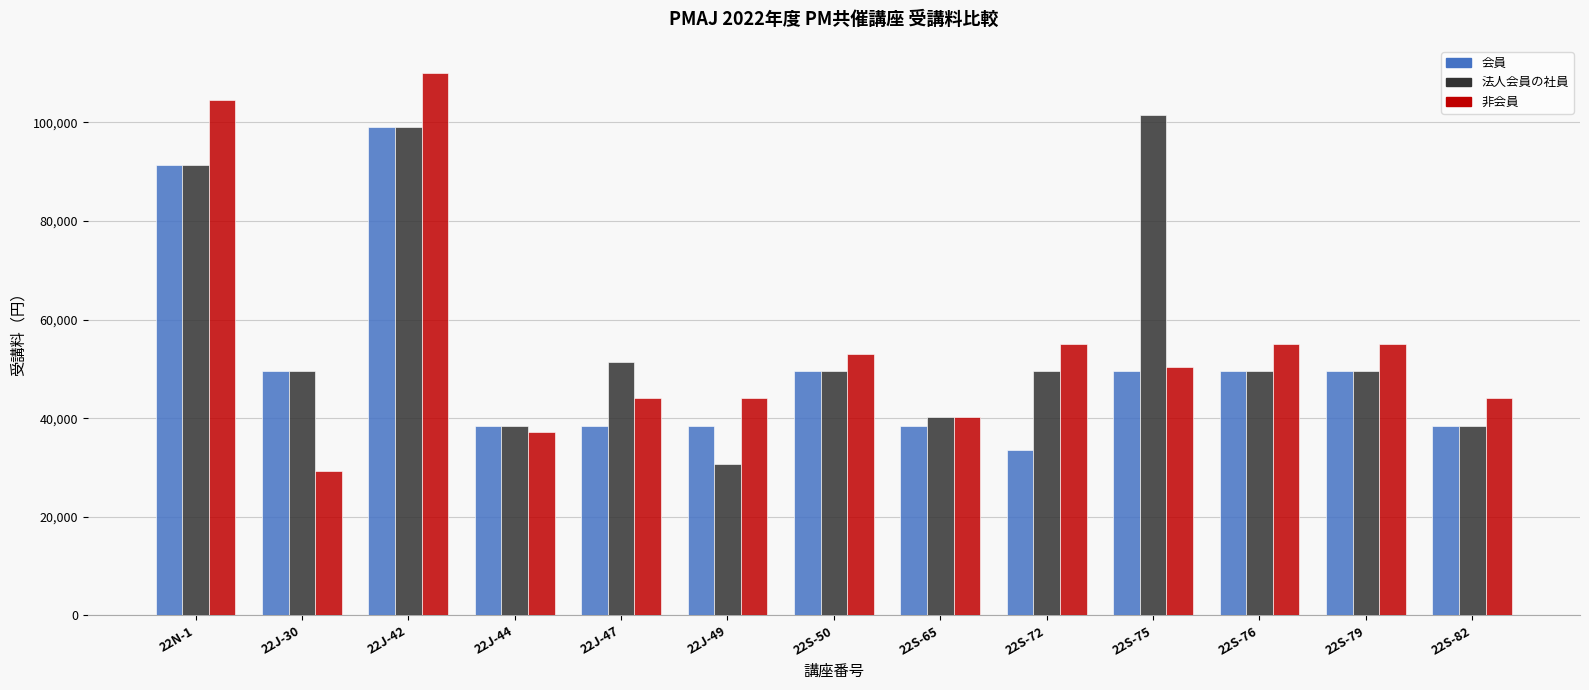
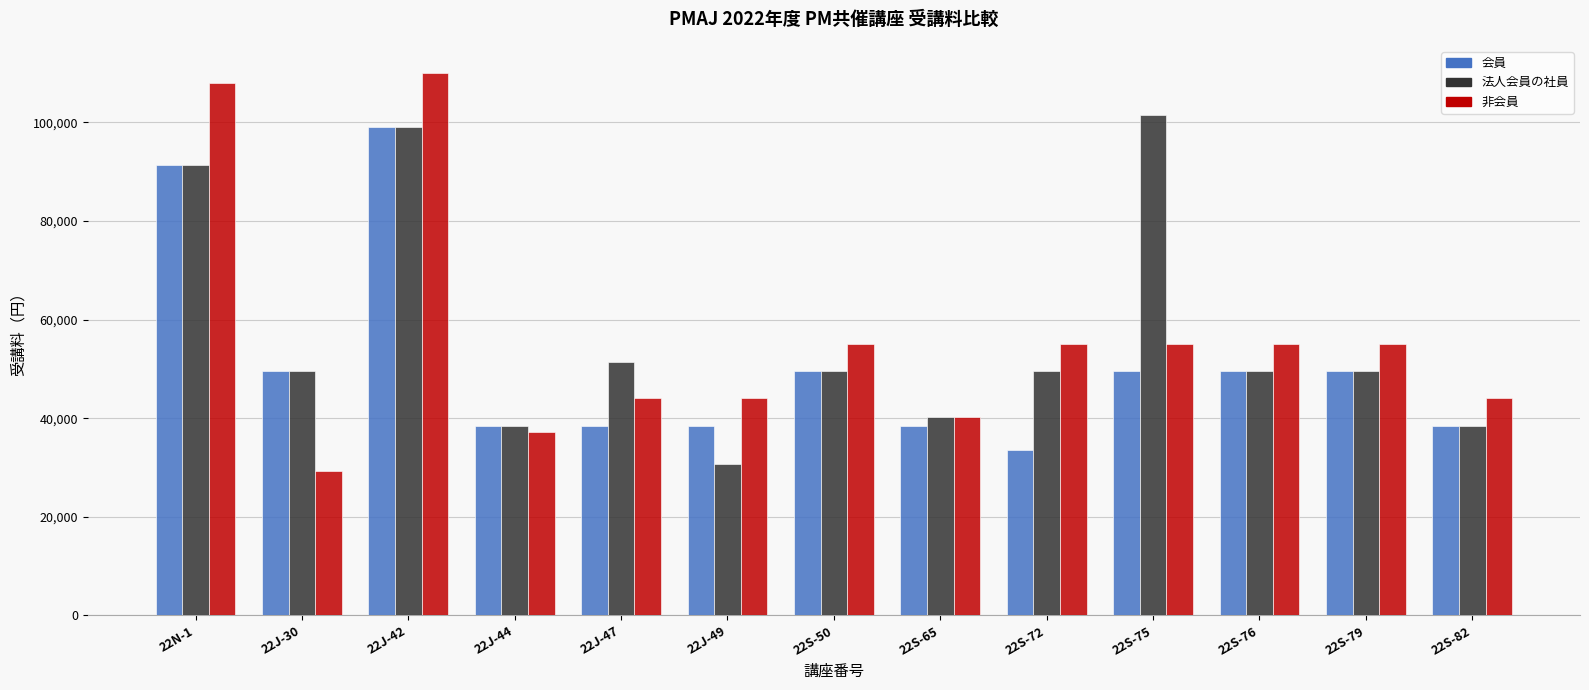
  {
    "会員": {
      "22N-1": "91,000",
      "22J-30": "50,000",
      "22J-42": "99,000",
      "22J-44": "39,000",
      "22J-47": "39,000",
      "22J-49": "39,000",
      "22S-50": "50,000",
      "22S-65": "39,000",
      "22S-72": "33,000",
      "22S-75": "50,000",
      "22S-76": "50,000",
      "22S-79": "50,000",
      "22S-82": "39,000"
    },
    "法人会員の社員": {
      "22N-1": "91,000",
      "22J-30": "50,000",
      "22J-42": "99,000",
      "22J-44": "39,000",
      "22J-47": "51,000",
      "22J-49": "31,000",
      "22S-50": "50,000",
      "22S-65": "40,000",
      "22S-72": "50,000",
      "22S-75": "101,000",
      "22S-76": "50,000",
      "22S-79": "50,000",
      "22S-82": "39,000"
    },
    "非会員": {
-     "22N-1": "105,000",
+     "22N-1": "108,000",
      "22J-30": "29,000",
      "22J-42": "110,000",
      "22J-44": "37,000",
      "22J-47": "44,000",
      "22J-49": "44,000",
-     "22S-50": "53,000",
+     "22S-50": "55,000",
      "22S-65": "40,000",
      "22S-72": "55,000",
-     "22S-75": "50,000",
+     "22S-75": "55,000",
      "22S-76": "55,000",
      "22S-79": "55,000",
      "22S-82": "44,000"
    }
  }
